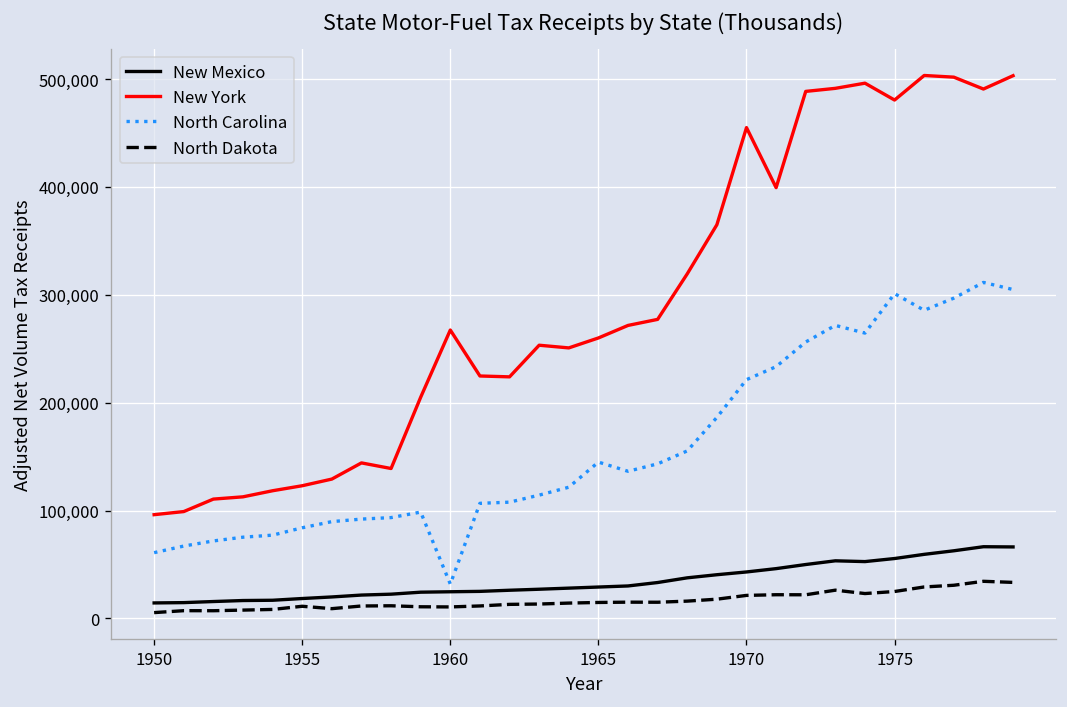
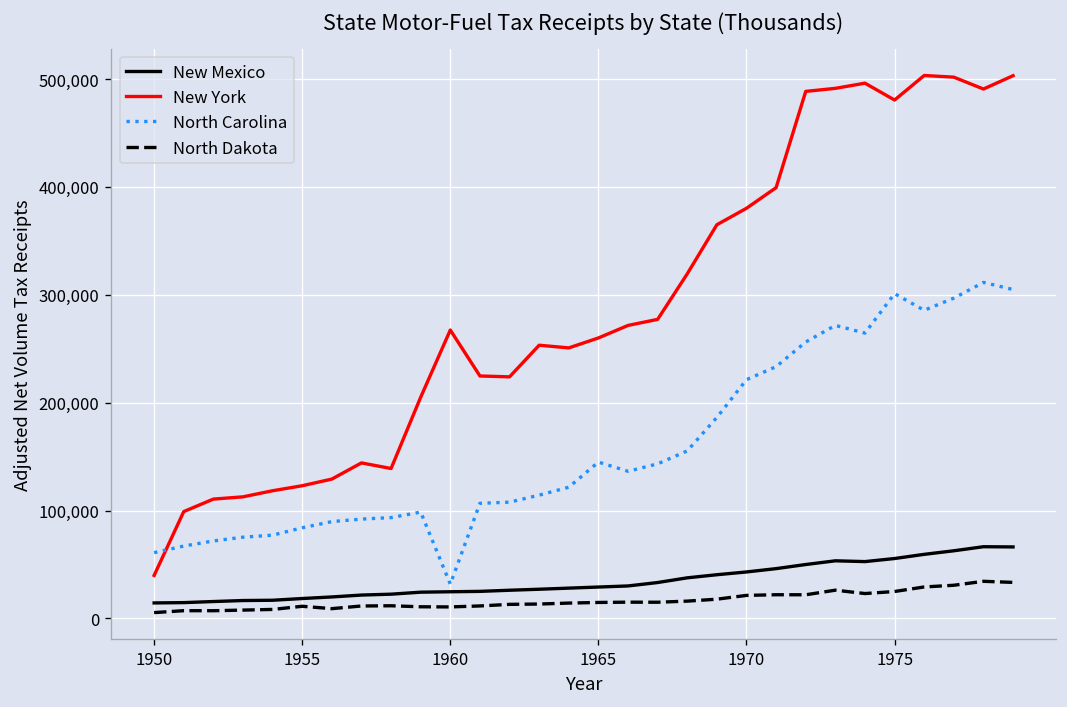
  {
    "New York": {
-     "1950": "100,000",
+     "1950": "40,000",
      "1955": "120,000",
      "1960": "270,000",
      "1965": "260,000",
-     "1970": "450,000",
+     "1970": "380,000",
      "1975": "480,000"
    },
    "North Carolina": {
      "1950": "60,000",
      "1955": "80,000",
      "1960": "30,000",
      "1965": "140,000",
      "1970": "220,000",
      "1975": "300,000"
    }
  }
